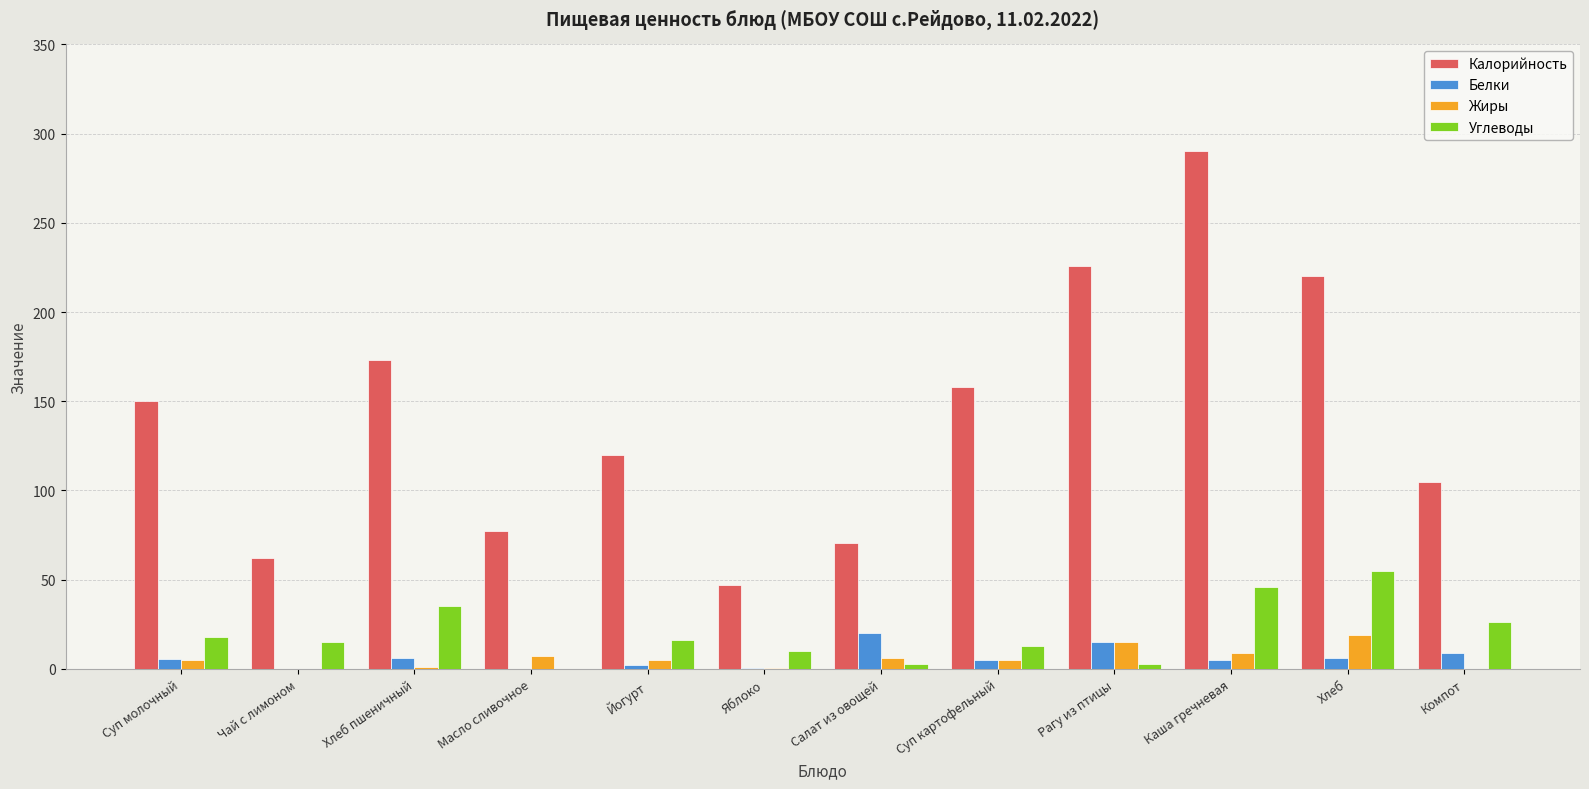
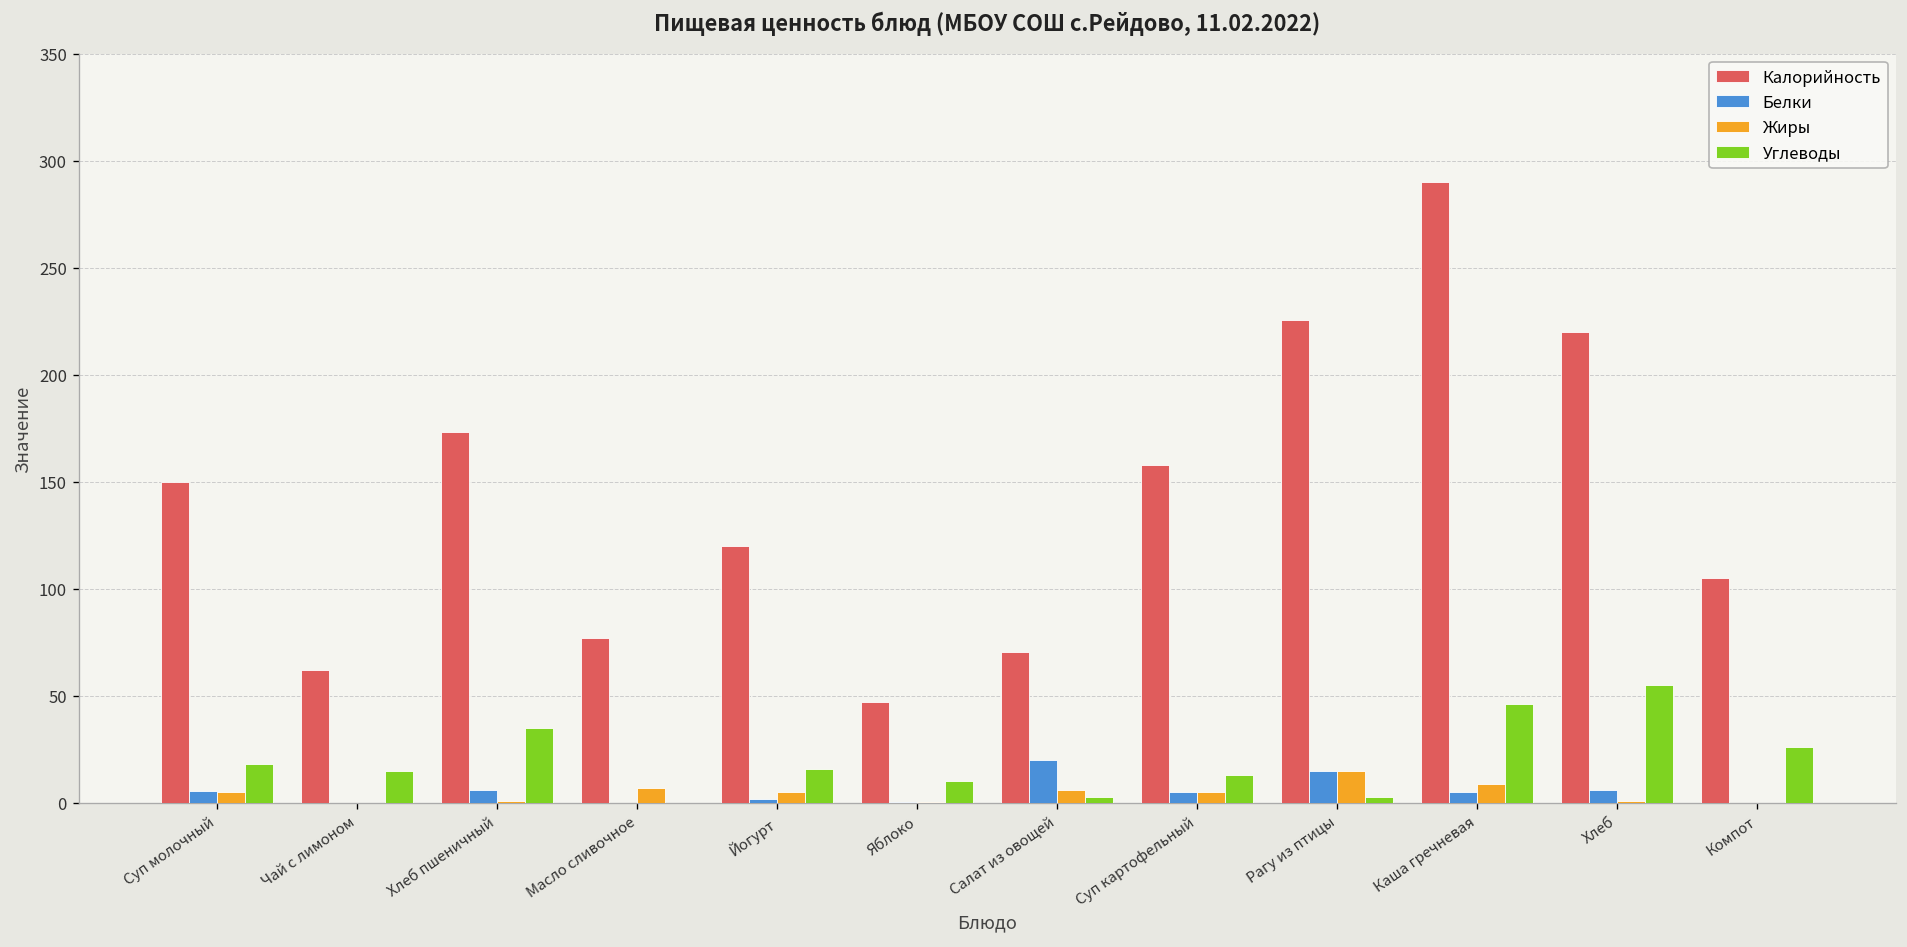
  {
    "Калорийность": {
      "Суп молочный": 150,
      "Чай с лимоном": 62,
      "Хлеб пшеничный": 173,
      "Масло сливочное": 77,
      "Йогурт": 120,
      "Яблоко": 47,
      "Салат из овощей": 70,
      "Суп картофельный": 158,
      "Рагу из птицы": 226,
      "Каша гречневая": 290,
      "Хлеб": 220,
      "Компот": 105
    },
    "Белки": {
      "Суп молочный": 5,
      "Чай с лимоном": 0,
      "Хлеб пшеничный": 6,
      "Масло сливочное": 0,
      "Йогурт": 2,
      "Салат из овощей": 20,
      "Суп картофельный": 5,
      "Рагу из птицы": 15,
      "Каша гречневая": 5,
      "Хлеб": 6,
-     "Компот": 9
+     "Компот": 0
    },
    "Жиры": {
      "Суп молочный": 5,
      "Чай с лимоном": 0,
      "Масло сливочное": 7,
      "Йогурт": 5,
      "Салат из овощей": 6,
      "Суп картофельный": 5,
      "Рагу из птицы": 15,
      "Каша гречневая": 9,
-     "Хлеб": 19,
+     "Хлеб": 1,
      "Компот": 0
    },
    "Углеводы": {
      "Суп молочный": 18,
      "Чай с лимоном": 15,
      "Хлеб пшеничный": 35,
      "Масло сливочное": 0,
      "Йогурт": 16,
      "Яблоко": 10,
      "Салат из овощей": 3,
      "Суп картофельный": 13,
      "Рагу из птицы": 3,
      "Каша гречневая": 46,
      "Хлеб": 55,
      "Компот": 26
    }
  }
